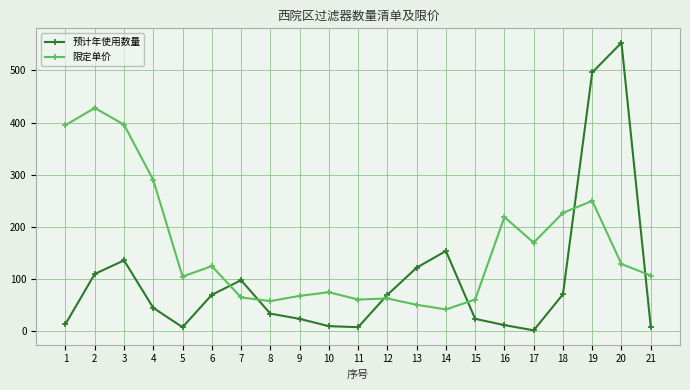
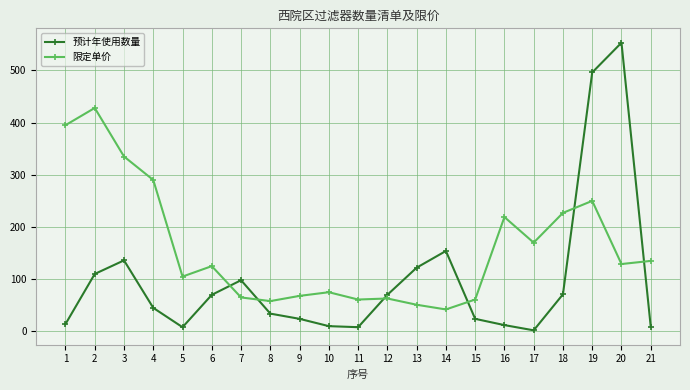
  {
    "预计年使用数量": {
      "1": 10,
      "2": 110,
      "3": 140,
      "4": 50,
      "5": 10,
      "6": 70,
      "7": 100,
      "8": 30,
      "9": 20,
      "10": 10,
      "11": 10,
      "12": 70,
      "13": 120,
      "14": 150,
      "15": 20,
      "16": 10,
      "17": 0,
      "18": 70,
      "19": 500,
      "20": 550,
      "21": 10
    },
    "限定单价": {
      "1": 400,
      "2": 430,
-     "3": 400,
+     "3": 340,
      "4": 290,
      "5": 110,
      "6": 130,
      "7": 70,
      "8": 60,
      "9": 70,
      "10": 80,
      "11": 60,
      "12": 60,
      "13": 50,
      "14": 40,
      "15": 60,
      "16": 220,
      "17": 170,
      "18": 230,
      "19": 250,
      "20": 130,
-     "21": 110
+     "21": 140
    }
  }
